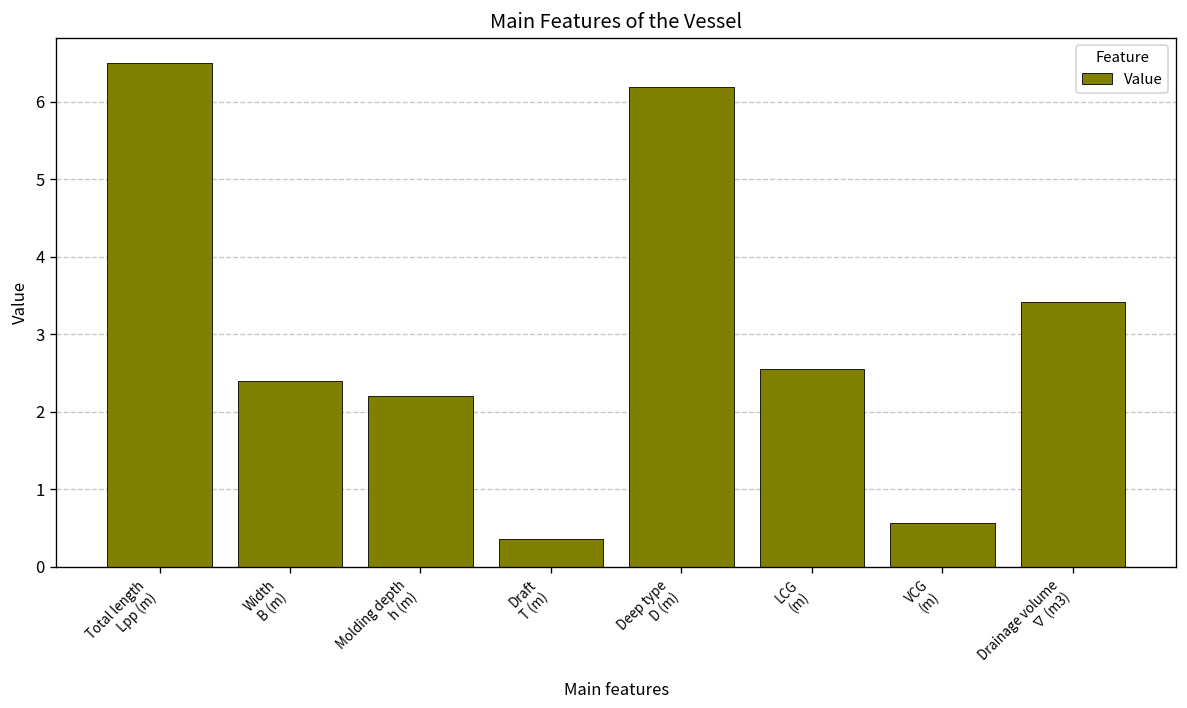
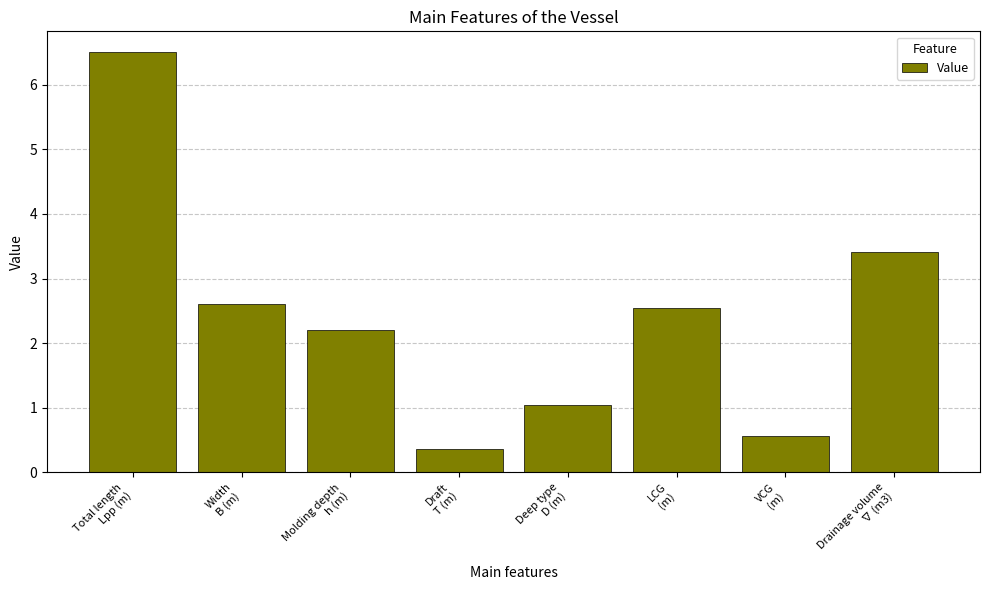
  {
    "Total length Lpp (m)": 6.5,
-   "Width B (m)": 2.4,
+   "Width B (m)": 2.6,
    "Molding depth h (m)": 2.2,
    "Draft T (m)": 0.4,
-   "Deep type D (m)": 6.2,
+   "Deep type D (m)": 1.1,
    "LCG (m)": 2.6,
    "VCG (m)": 0.6,
    "Drainage volume ∇ (m3)": 3.4
  }
